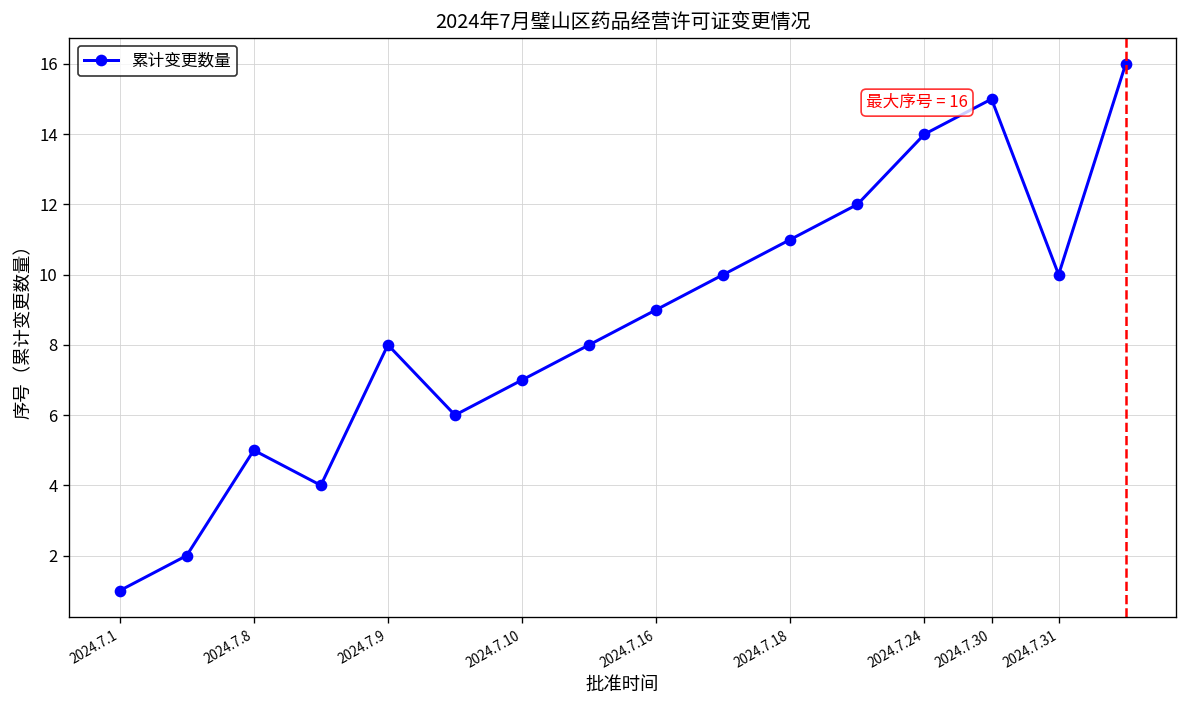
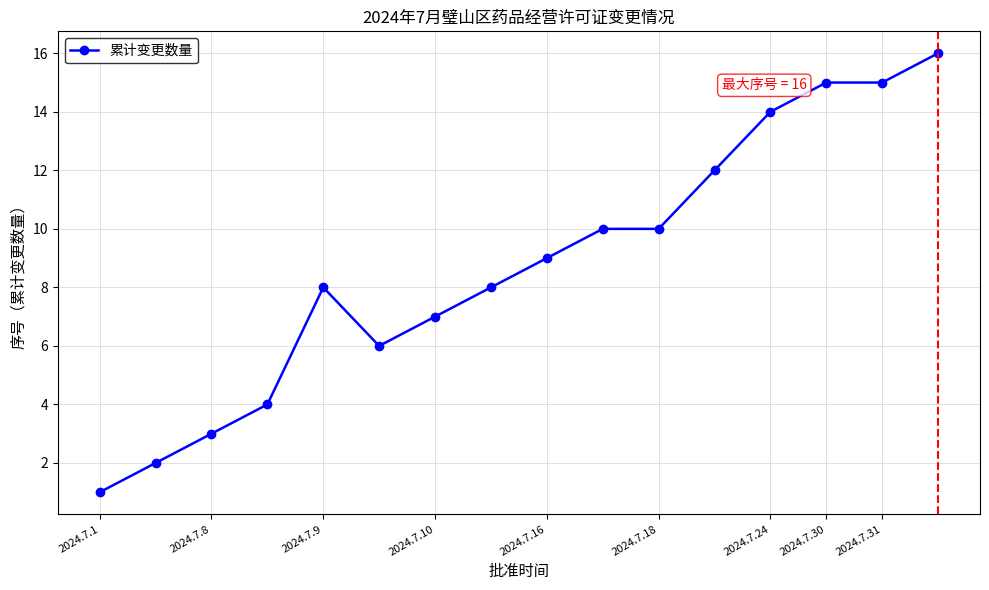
  {
    "2024.7.1": 1,
-   "2024.7.8": 5,
+   "2024.7.8": 3,
    "2024.7.9": 8,
    "2024.7.10": 7,
    "2024.7.16": 9,
-   "2024.7.18": 11,
-   "2024.7.31": 10
+   "2024.7.18": 10,
+   "2024.7.31": 15
  }
